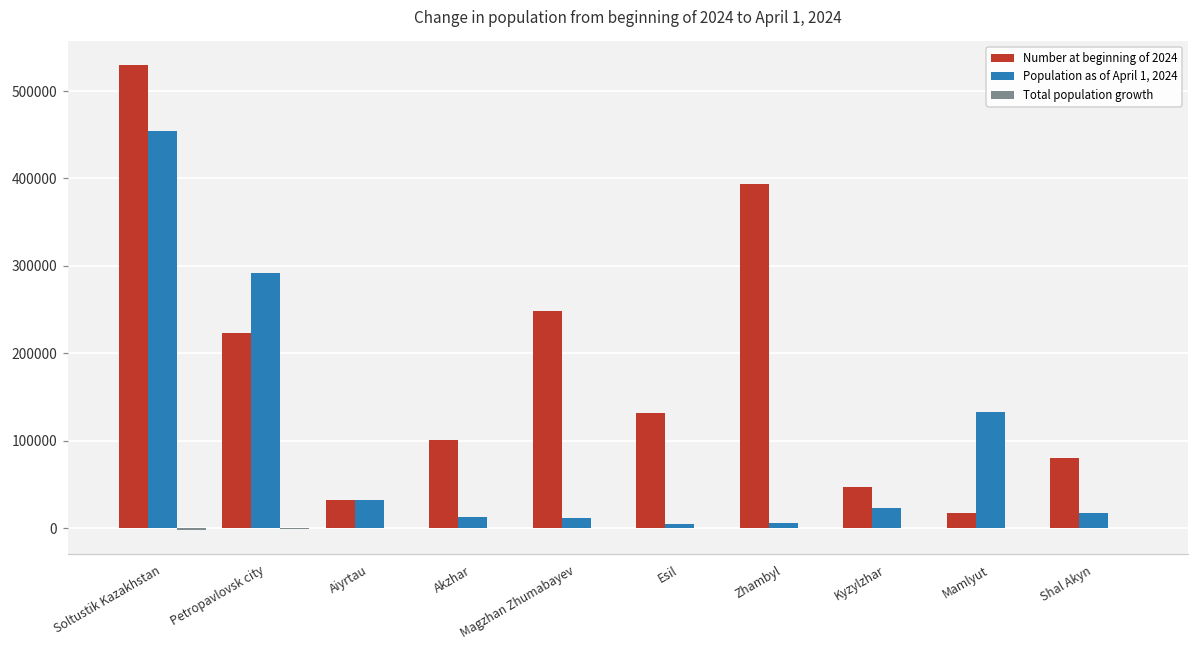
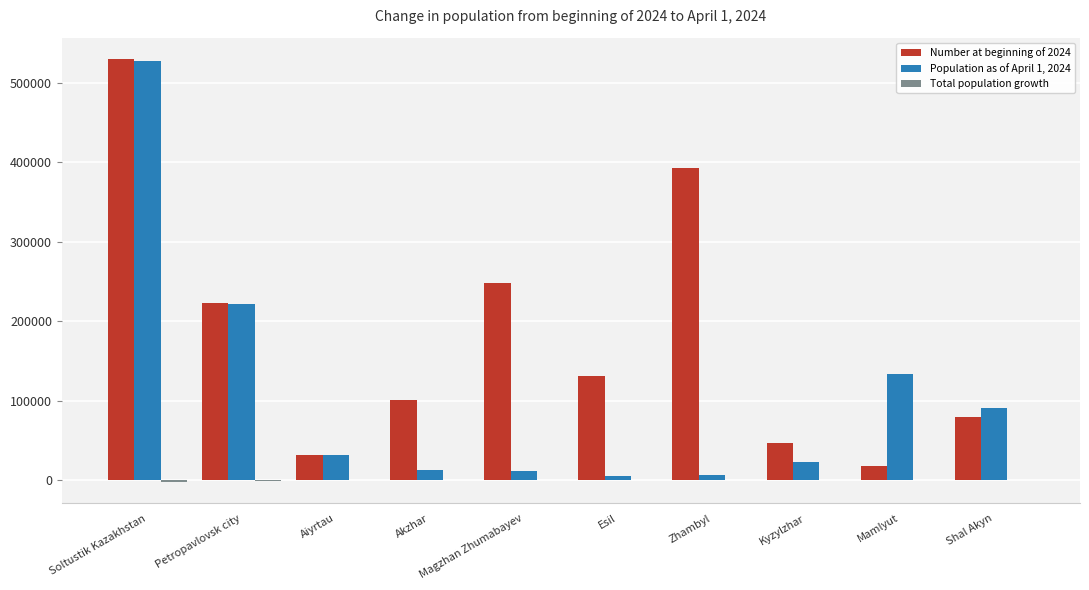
  {
    "Number at beginning of 2024": {
      "Soltustik Kazakhstan": 530000,
      "Petropavlovsk city": 220000,
      "Aiyrtau": 30000,
      "Akzhar": 100000,
      "Magzhan Zhumabayev": 250000,
      "Esil": 130000,
      "Zhambyl": 390000,
      "Kyzylzhar": 50000,
      "Mamlyut": 20000,
      "Shal Akyn": 80000
    },
    "Population as of April 1, 2024": {
-     "Soltustik Kazakhstan": 450000,
-     "Petropavlovsk city": 290000,
+     "Soltustik Kazakhstan": 530000,
+     "Petropavlovsk city": 220000,
      "Aiyrtau": 30000,
      "Akzhar": 10000,
      "Magzhan Zhumabayev": 10000,
      "Esil": 10000,
      "Zhambyl": 10000,
      "Kyzylzhar": 20000,
      "Mamlyut": 130000,
-     "Shal Akyn": 20000
+     "Shal Akyn": 90000
    }
  }
